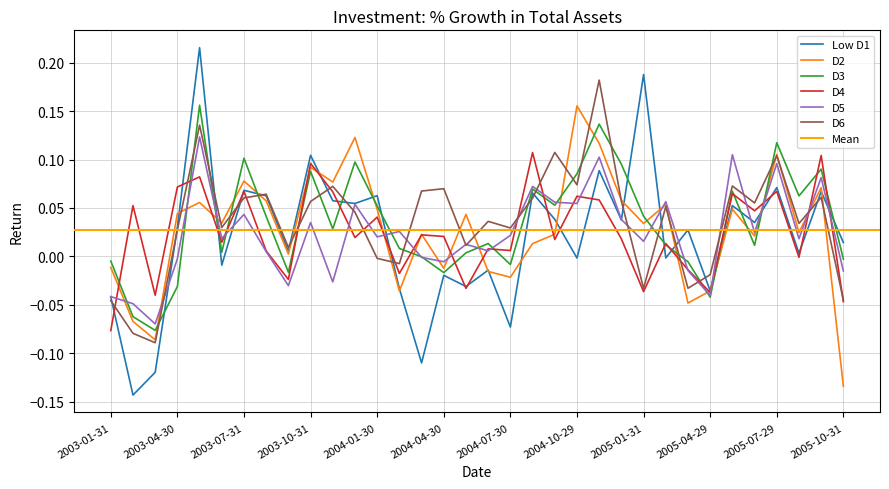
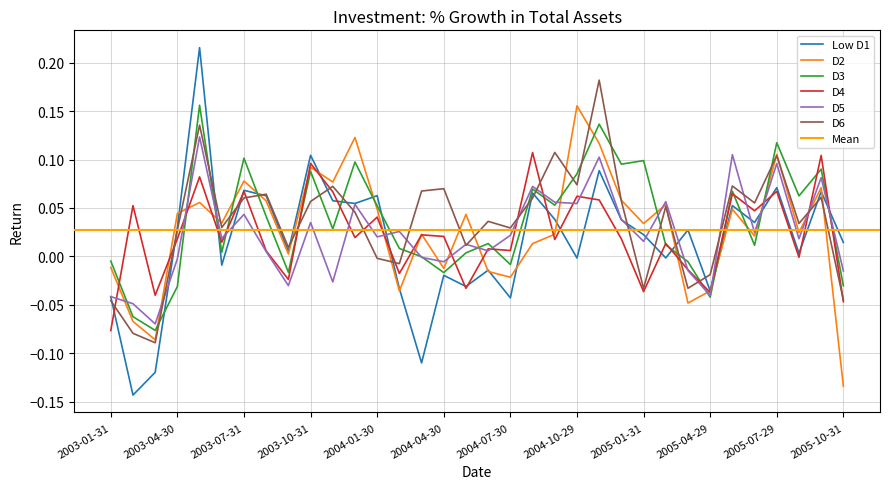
  {
    "Low D1": {
      "2003-10-31": 0.10,
      "2004-01-30": 0.06,
      "2004-04-30": -0.02,
-     "2004-07-30": -0.07,
+     "2004-07-30": -0.04,
      "2004-10-29": 0.00,
-     "2005-01-31": 0.19,
+     "2005-01-31": 0.02,
      "2005-07-29": 0.07,
      "2005-10-31": 0.01
    },
    "D2": {
      "2003-01-31": -0.01,
      "2003-04-30": 0.04,
      "2003-07-31": 0.08,
      "2003-10-31": 0.09,
      "2004-01-30": 0.05,
      "2004-04-30": -0.01,
      "2004-07-30": -0.02,
      "2004-10-29": 0.16,
      "2005-01-31": 0.03,
      "2005-10-31": -0.13
    },
    "D3": {
      "2003-01-31": 0.00,
      "2003-04-30": -0.03,
      "2003-07-31": 0.10,
      "2003-10-31": 0.09,
      "2004-01-30": 0.05,
      "2004-04-30": -0.02,
      "2004-07-30": -0.01,
      "2004-10-29": 0.09,
-     "2005-01-31": 0.04,
+     "2005-01-31": 0.10,
      "2005-07-29": 0.12,
-     "2005-10-31": 0.00
+     "2005-10-31": -0.03
    },
    "D4": {
      "2003-01-31": -0.08,
-     "2003-04-30": 0.07,
+     "2003-04-30": 0.02,
      "2003-10-31": 0.10,
      "2004-01-30": 0.04,
      "2004-04-30": 0.02,
      "2004-07-30": 0.01,
      "2004-10-29": 0.06,
      "2005-01-31": -0.04,
      "2005-07-29": 0.07
    },
    "D5": {
      "2003-04-30": 0.00,
      "2003-07-31": 0.04,
      "2003-10-31": 0.03,
      "2004-01-30": 0.02,
      "2004-04-30": -0.01,
      "2004-07-30": 0.02,
      "2004-10-29": 0.05,
      "2005-01-31": 0.02,
      "2005-07-29": 0.10,
      "2005-10-31": -0.02
    },
    "D6": {
      "2003-01-31": -0.05,
      "2003-07-31": 0.06,
      "2003-10-31": 0.06,
      "2004-01-30": 0.00,
      "2004-04-30": 0.07,
      "2004-07-30": 0.03,
      "2004-10-29": 0.07,
      "2005-01-31": -0.03,
      "2005-04-29": -0.02
    }
  }
